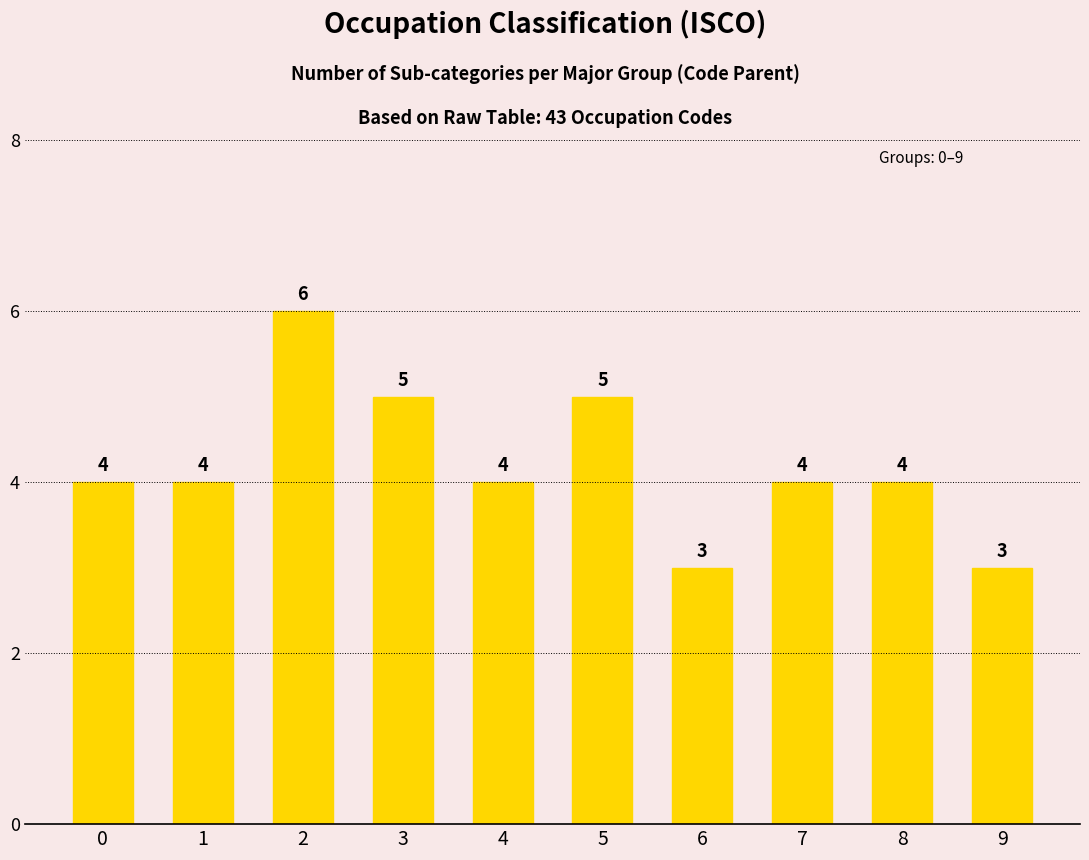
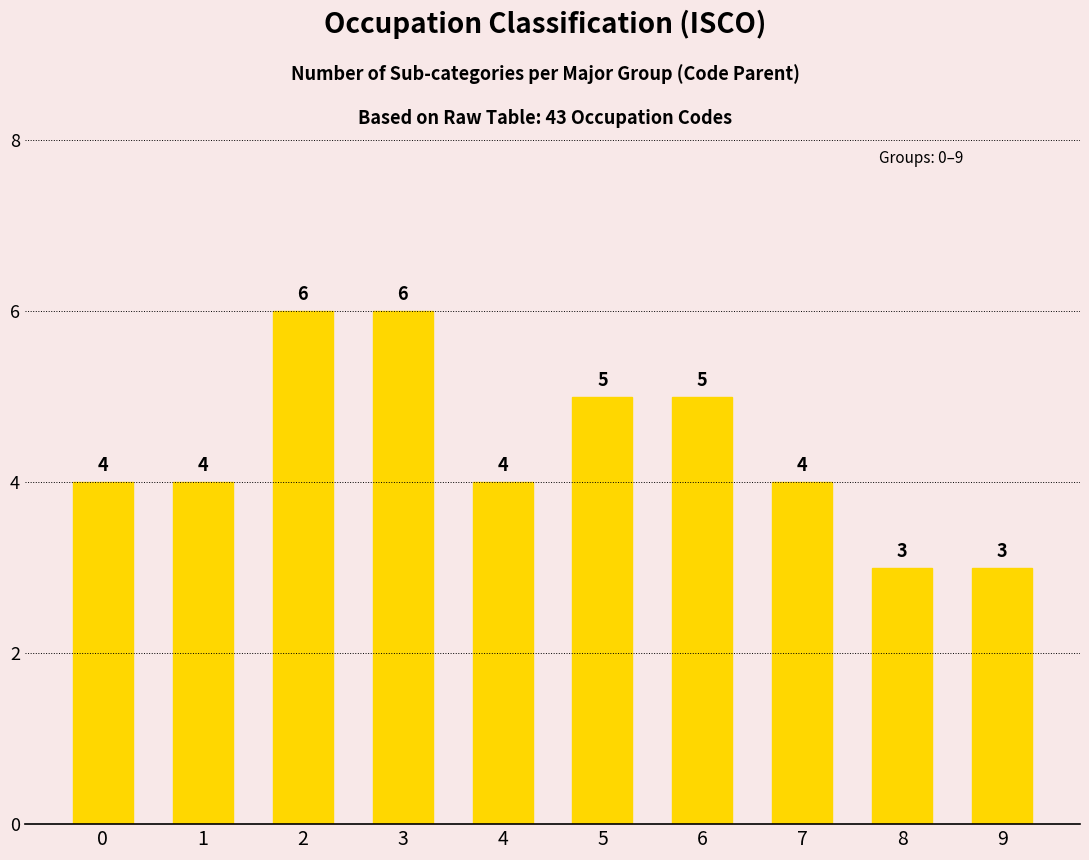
  {
    "0": 4,
    "1": 4,
    "2": 6,
-   "3": 5,
+   "3": 6,
    "4": 4,
    "5": 5,
-   "6": 3,
+   "6": 5,
    "7": 4,
-   "8": 4,
+   "8": 3,
    "9": 3
  }
